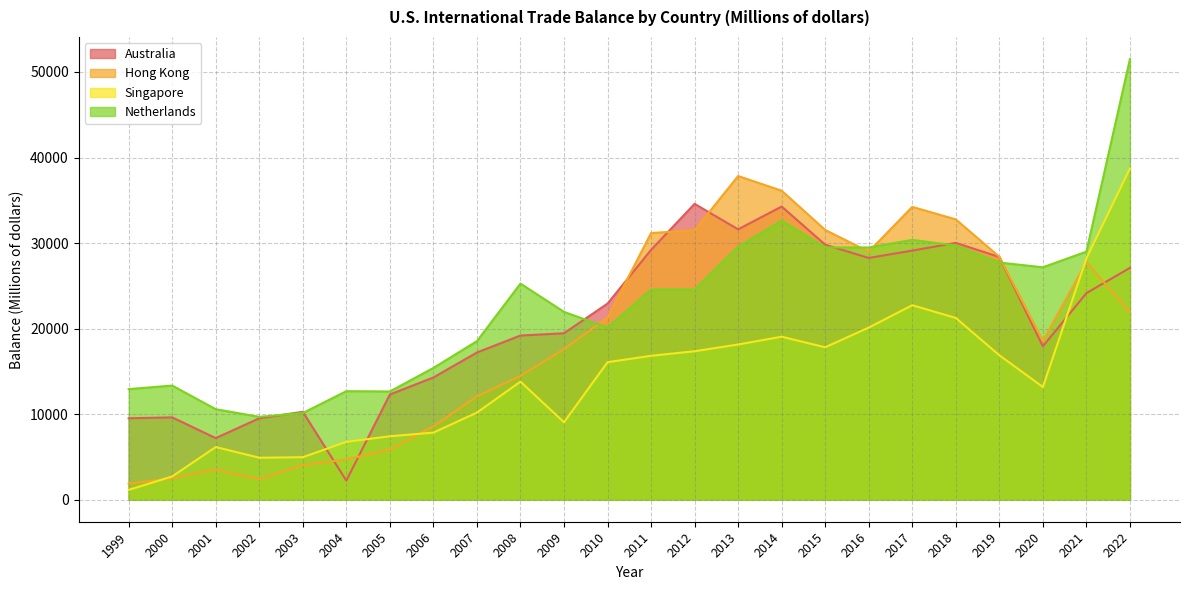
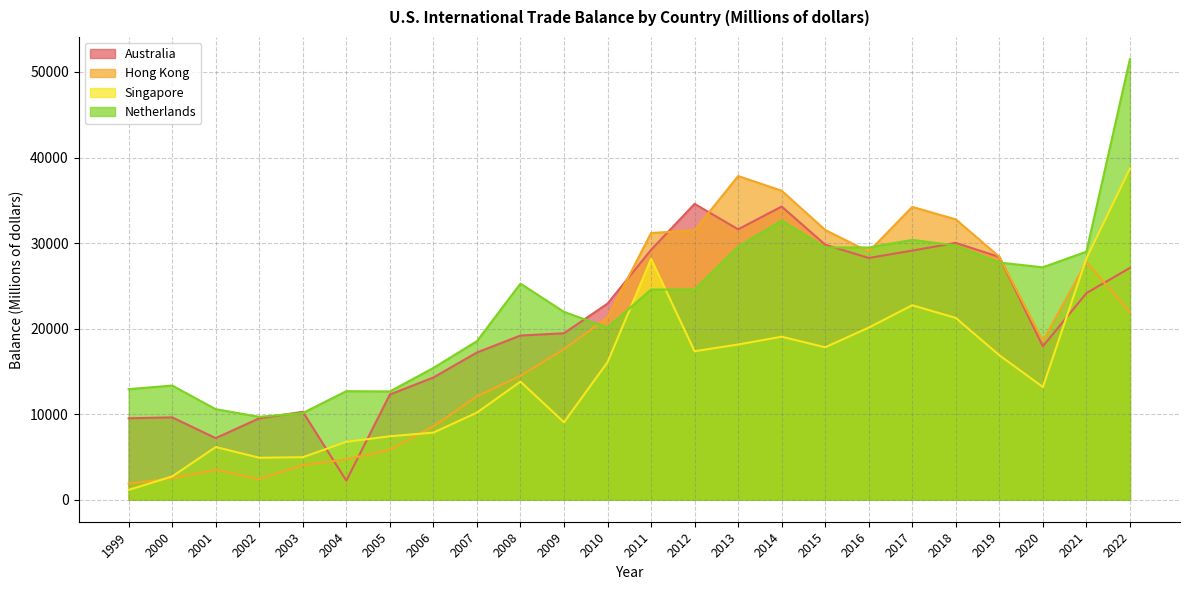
  {
    "Australia": {
      "1999": 10000,
      "2000": 10000,
      "2001": 7000,
      "2004": 2000,
      "2005": 12000,
      "2006": 14000,
      "2007": 17000,
      "2008": 19000,
      "2009": 19000,
      "2010": 23000,
      "2011": 29000,
      "2012": 35000,
      "2013": 32000,
      "2014": 34000,
      "2015": 30000,
      "2016": 28000,
      "2017": 29000,
      "2018": 30000,
      "2020": 18000,
      "2021": 24000,
      "2022": 27000
    },
    "Hong Kong": {
      "1999": 2000,
      "2001": 4000,
      "2002": 2000,
      "2003": 4000,
      "2004": 5000,
      "2005": 6000,
      "2006": 9000,
      "2007": 12000,
      "2008": 14000,
      "2009": 18000,
      "2010": 21000,
      "2011": 31000,
      "2012": 31000,
      "2013": 38000,
      "2014": 36000,
      "2015": 32000,
      "2016": 29000,
      "2017": 34000,
      "2018": 33000,
      "2020": 19000,
      "2021": 28000,
      "2022": 22000
    },
    "Singapore": {
      "1999": 1000,
      "2001": 6000,
      "2002": 5000,
      "2003": 5000,
      "2004": 7000,
      "2005": 7000,
      "2006": 8000,
      "2007": 10000,
      "2008": 14000,
      "2009": 9000,
      "2010": 16000,
-     "2011": 17000,
+     "2011": 28000,
      "2012": 17000,
      "2013": 18000,
      "2014": 19000,
      "2015": 18000,
      "2016": 20000,
      "2017": 23000,
      "2018": 21000,
      "2019": 17000,
      "2020": 13000,
      "2021": 28000,
      "2022": 39000
    },
    "Netherlands": {
      "1999": 13000,
      "2000": 13000,
      "2001": 11000,
      "2004": 13000,
      "2005": 13000,
      "2006": 15000,
      "2007": 19000,
      "2008": 25000,
      "2009": 22000,
      "2010": 20000,
      "2011": 25000,
      "2012": 25000,
      "2013": 30000,
      "2014": 33000,
      "2015": 29000,
      "2016": 29000,
      "2017": 30000,
      "2018": 30000,
      "2019": 28000,
      "2020": 27000,
      "2021": 29000,
      "2022": 52000
    }
  }
